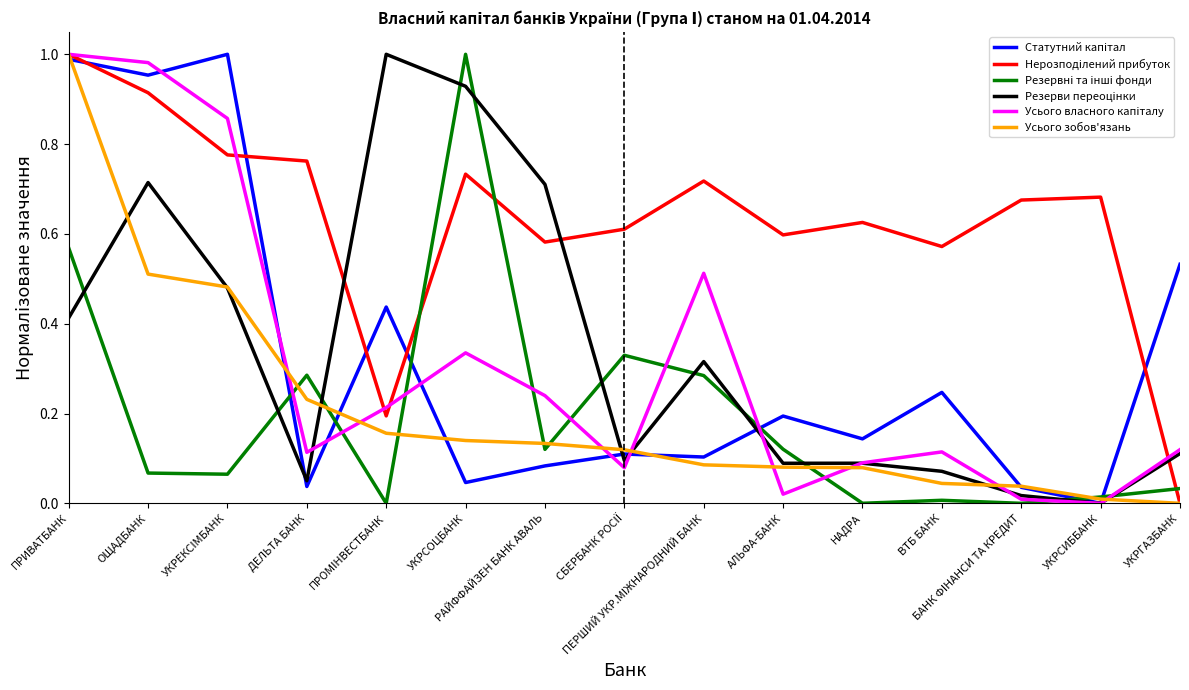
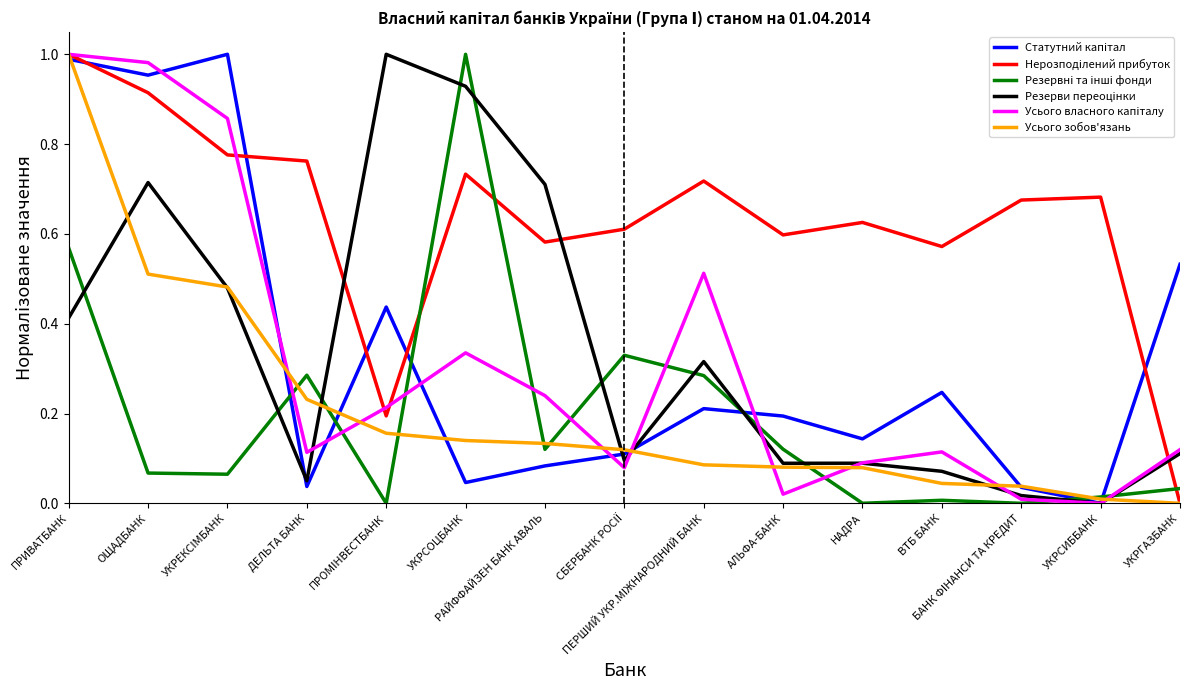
  {
    "Статутний капітал": {
      "ПРИВАТБАНК": 0.99,
      "ОЩАДБАНК": 0.95,
      "УКРЕКСІМБАНК": 1.00,
      "ДЕЛЬТА БАНК": 0.04,
      "ПРОМІНВЕСТБАНК": 0.44,
      "УКРСОЦБАНК": 0.05,
      "РАЙФФАЙЗЕН БАНК АВАЛЬ": 0.08,
      "СБЕРБАНК РОСІЇ": 0.11,
-     "ПЕРШИЙ УКР.МІЖНАРОДНИЙ БАНК": 0.10,
+     "ПЕРШИЙ УКР.МІЖНАРОДНИЙ БАНК": 0.21,
      "АЛЬФА-БАНК": 0.19,
      "НАДРА": 0.14,
      "ВТБ БАНК": 0.25,
      "УКРГАЗБАНК": 0.53
    },
    "Нерозподілений прибуток": {
      "ОЩАДБАНК": 0.91,
      "УКРЕКСІМБАНК": 0.78,
      "ДЕЛЬТА БАНК": 0.76,
      "ПРОМІНВЕСТБАНК": 0.19,
      "УКРСОЦБАНК": 0.73,
      "РАЙФФАЙЗЕН БАНК АВАЛЬ": 0.58,
      "СБЕРБАНК РОСІЇ": 0.61,
      "ПЕРШИЙ УКР.МІЖНАРОДНИЙ БАНК": 0.72,
      "АЛЬФА-БАНК": 0.60,
      "НАДРА": 0.63,
      "ВТБ БАНК": 0.57,
      "БАНК ФІНАНСИ ТА КРЕДИТ": 0.68,
      "УКРСИББАНК": 0.68
    },
    "Резервні та інші фонди": {
      "ПРИВАТБАНК": 0.57,
      "ОЩАДБАНК": 0.07,
      "УКРЕКСІМБАНК": 0.06,
      "ДЕЛЬТА БАНК": 0.29,
      "ПРОМІНВЕСТБАНК": 0.00,
      "УКРСОЦБАНК": 1.00,
      "РАЙФФАЙЗЕН БАНК АВАЛЬ": 0.12,
      "СБЕРБАНК РОСІЇ": 0.33,
      "ПЕРШИЙ УКР.МІЖНАРОДНИЙ БАНК": 0.28,
      "АЛЬФА-БАНК": 0.12,
      "НАДРА": 0.00,
      "ВТБ БАНК": 0.01,
      "БАНК ФІНАНСИ ТА КРЕДИТ": 0.00,
      "УКРГАЗБАНК": 0.03
    },
    "Резерви переоцінки": {
      "ПРИВАТБАНК": 0.41,
      "ОЩАДБАНК": 0.71,
      "ДЕЛЬТА БАНК": 0.05,
      "ПРОМІНВЕСТБАНК": 1.00,
      "УКРСОЦБАНК": 0.93,
      "РАЙФФАЙЗЕН БАНК АВАЛЬ": 0.71,
      "СБЕРБАНК РОСІЇ": 0.10,
      "ПЕРШИЙ УКР.МІЖНАРОДНИЙ БАНК": 0.32,
      "АЛЬФА-БАНК": 0.09,
      "ВТБ БАНК": 0.07,
      "БАНК ФІНАНСИ ТА КРЕДИТ": 0.02,
      "УКРГАЗБАНК": 0.11
    },
    "Усього власного капіталу": {
      "ОЩАДБАНК": 0.98,
      "УКРЕКСІМБАНК": 0.86,
      "ДЕЛЬТА БАНК": 0.11,
      "ПРОМІНВЕСТБАНК": 0.21,
      "УКРСОЦБАНК": 0.34,
      "РАЙФФАЙЗЕН БАНК АВАЛЬ": 0.24,
      "СБЕРБАНК РОСІЇ": 0.08,
      "ПЕРШИЙ УКР.МІЖНАРОДНИЙ БАНК": 0.51,
      "АЛЬФА-БАНК": 0.02,
      "ВТБ БАНК": 0.11,
      "БАНК ФІНАНСИ ТА КРЕДИТ": 0.01,
      "УКРГАЗБАНК": 0.12
    },
    "Усього зобов'язань": {
      "ОЩАДБАНК": 0.51,
      "ДЕЛЬТА БАНК": 0.23,
      "ПРОМІНВЕСТБАНК": 0.16,
      "УКРСОЦБАНК": 0.14,
      "РАЙФФАЙЗЕН БАНК АВАЛЬ": 0.13,
      "СБЕРБАНК РОСІЇ": 0.12,
      "ПЕРШИЙ УКР.МІЖНАРОДНИЙ БАНК": 0.09,
      "АЛЬФА-БАНК": 0.08,
      "НАДРА": 0.08,
      "ВТБ БАНК": 0.04
    }
  }
